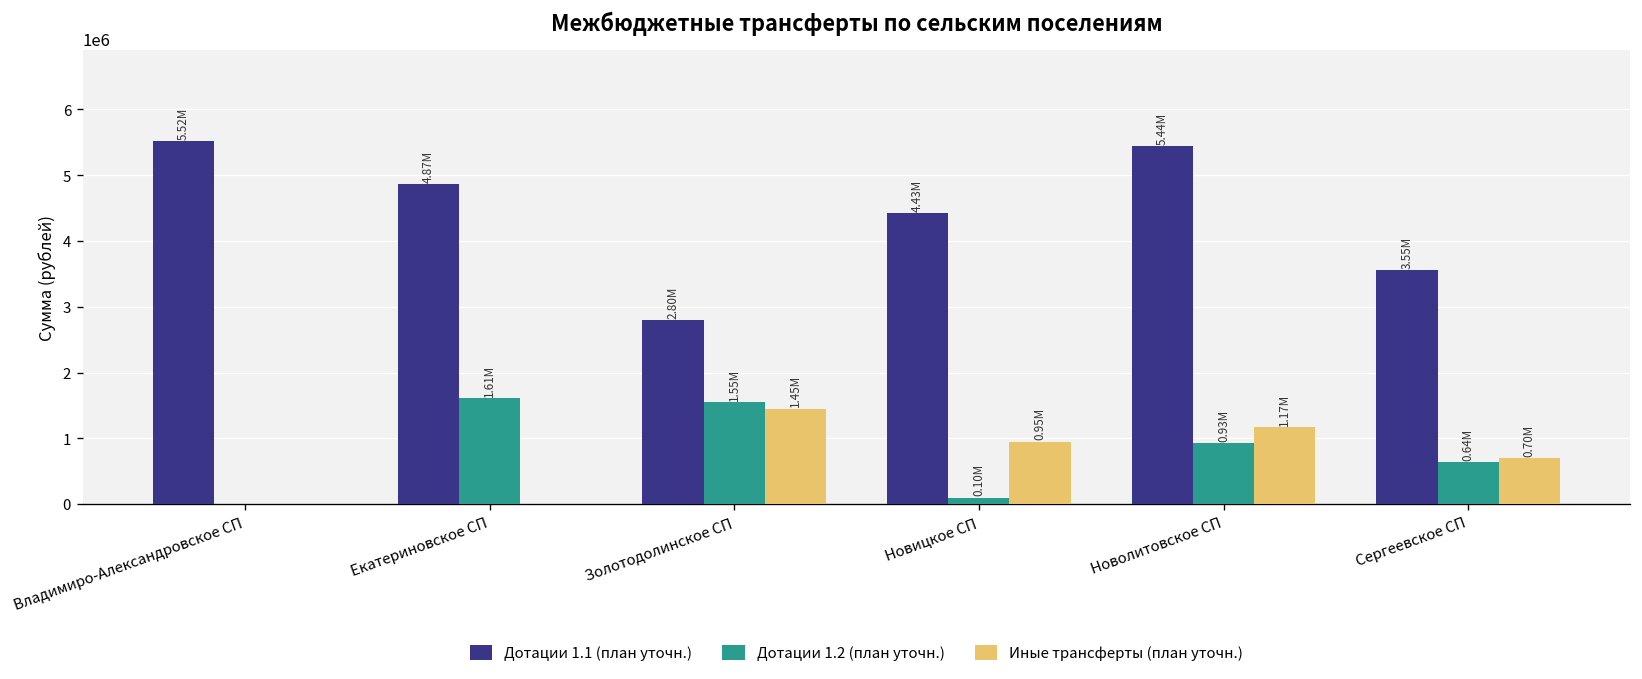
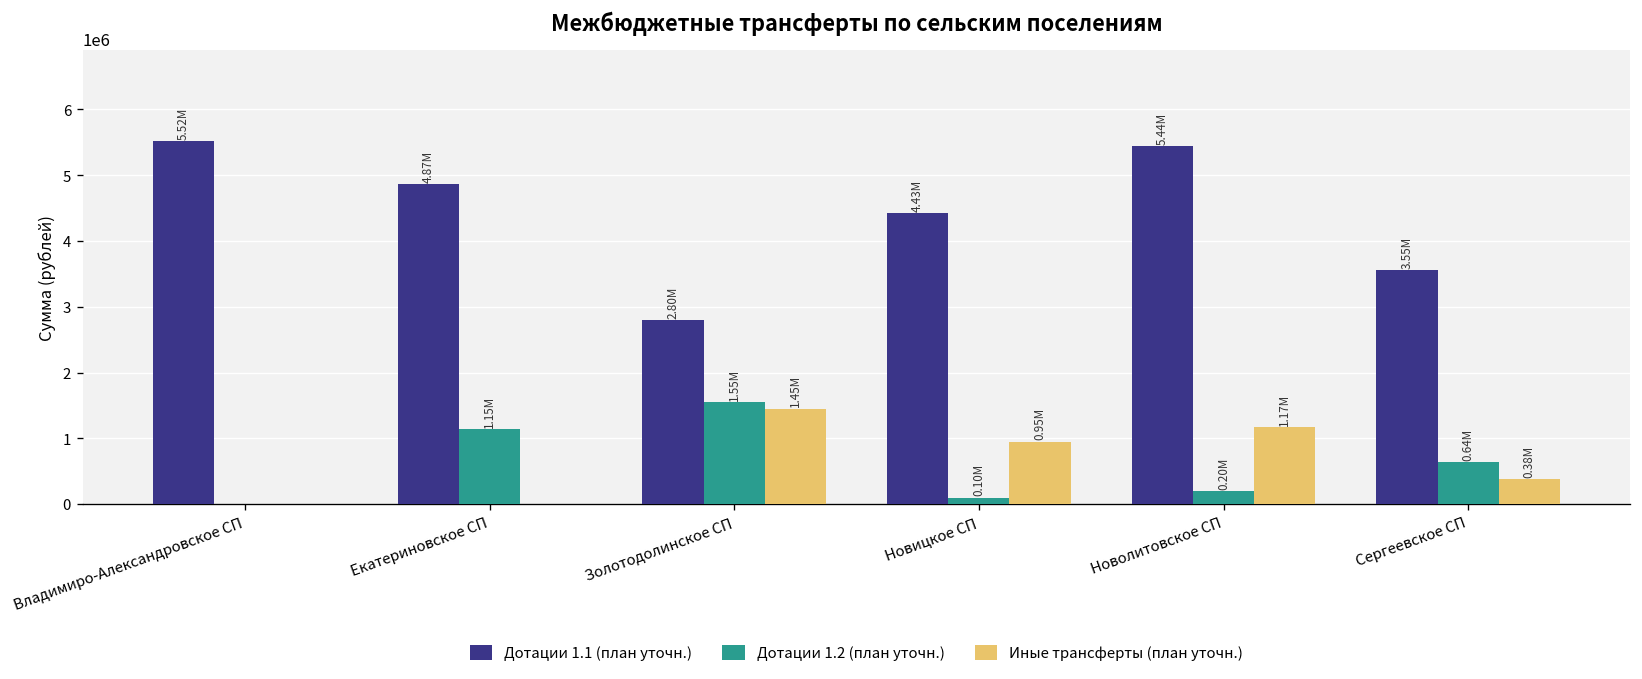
  {
    "Дотации 1.1 (план уточн.)": {
      "Владимиро-Александровское СП": "5.52M",
      "Екатериновское СП": "4.87M",
      "Золотодолинское СП": "2.80M",
      "Новицкое СП": "4.43M",
      "Новолитовское СП": "5.44M",
      "Сергеевское СП": "3.55M"
    },
    "Дотации 1.2 (план уточн.)": {
-     "Екатериновское СП": "1.61M",
+     "Екатериновское СП": "1.15M",
      "Золотодолинское СП": "1.55M",
      "Новицкое СП": "0.10M",
-     "Новолитовское СП": "0.93M",
+     "Новолитовское СП": "0.20M",
      "Сергеевское СП": "0.64M"
    },
    "Иные трансферты (план уточн.)": {
      "Золотодолинское СП": "1.45M",
      "Новицкое СП": "0.95M",
      "Новолитовское СП": "1.17M",
-     "Сергеевское СП": "0.70M"
+     "Сергеевское СП": "0.38M"
    }
  }
